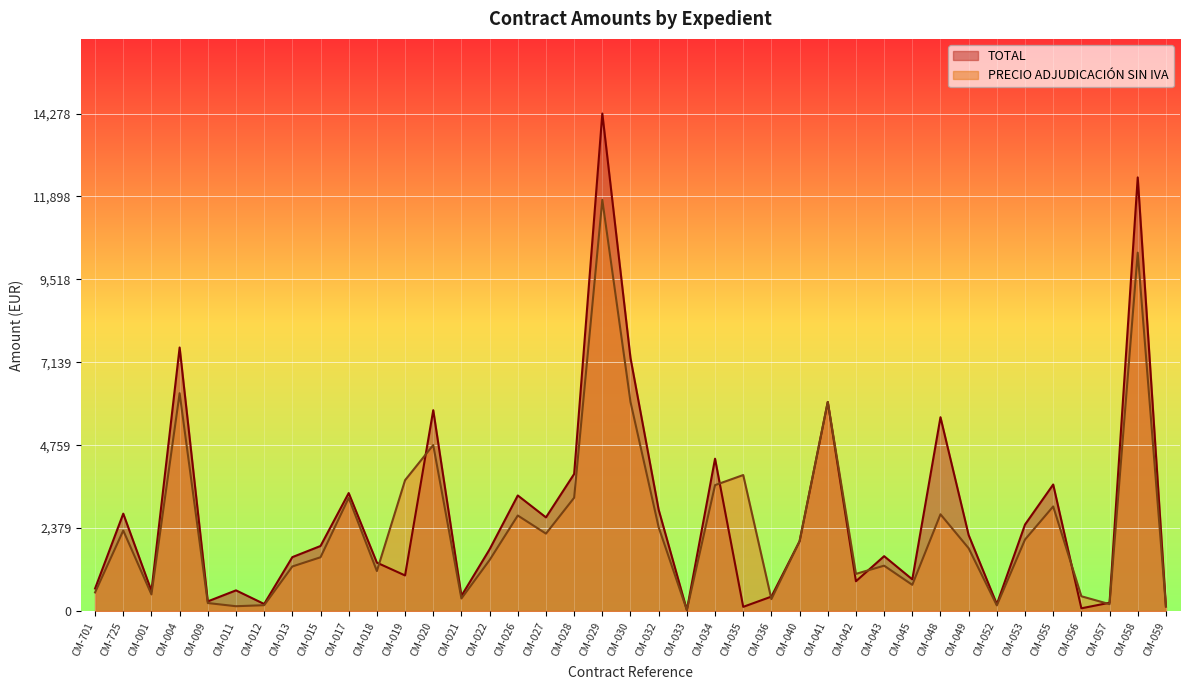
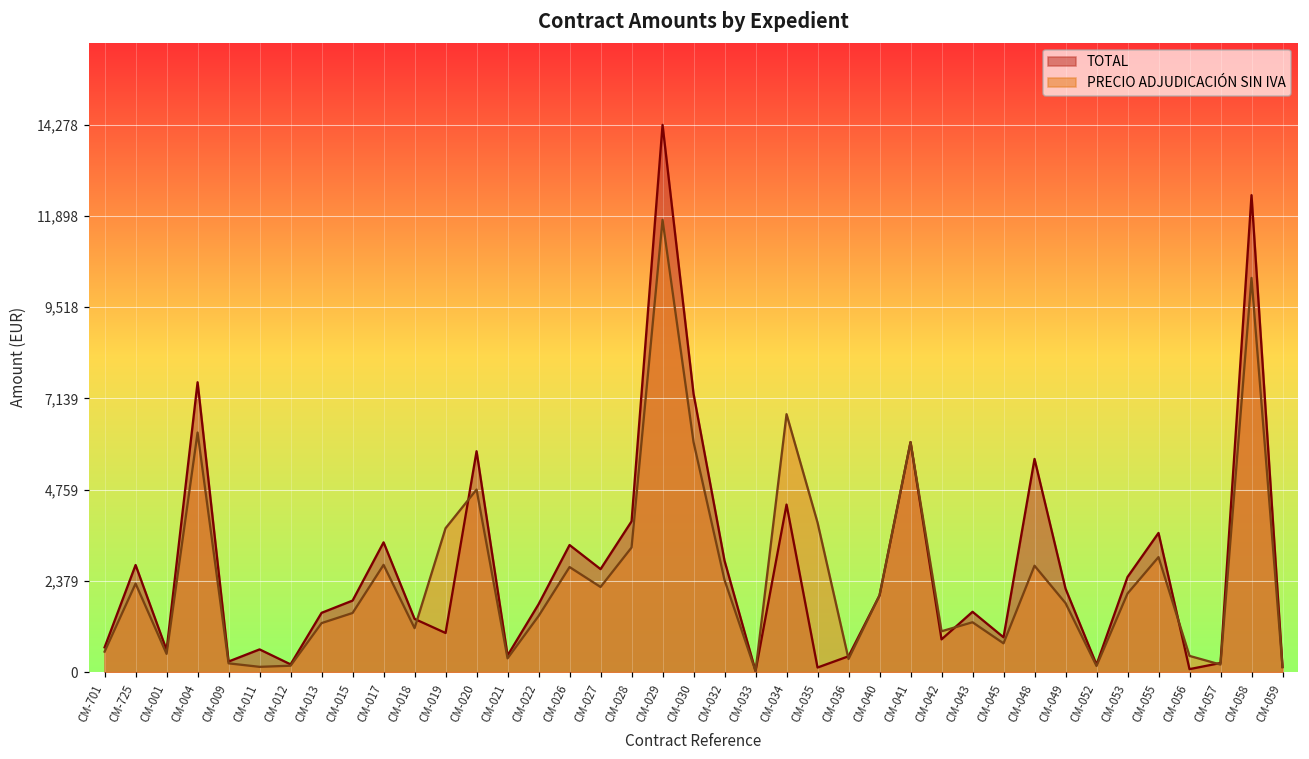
  {
    "TOTAL": {
      "CM-701": "600",
      "CM-725": "2,800",
      "CM-001": "600",
      "CM-004": "7,600",
      "CM-011": "600",
      "CM-013": "1,500",
      "CM-015": "1,900",
      "CM-017": "3,400",
      "CM-018": "1,400",
      "CM-019": "1,000",
      "CM-020": "5,800",
      "CM-021": "400",
      "CM-022": "1,800",
      "CM-026": "3,300",
      "CM-027": "2,700",
      "CM-028": "3,900",
      "CM-029": "14,300",
      "CM-030": "7,300",
      "CM-032": "2,900",
      "CM-034": "4,400",
      "CM-035": "100",
      "CM-042": "900",
      "CM-043": "1,600",
      "CM-045": "900",
      "CM-048": "5,600",
      "CM-049": "2,200",
      "CM-053": "2,500",
      "CM-055": "3,600",
      "CM-056": "100",
      "CM-058": "12,400"
    },
    "PRECIO ADJUDICACIÓN SIN IVA": {
      "CM-701": "500",
      "CM-725": "2,300",
      "CM-001": "500",
      "CM-004": "6,300",
      "CM-011": "100",
      "CM-013": "1,300",
      "CM-015": "1,500",
-     "CM-017": "3,200",
+     "CM-017": "2,800",
      "CM-018": "1,100",
      "CM-019": "3,800",
      "CM-020": "4,800",
      "CM-021": "400",
      "CM-022": "1,500",
      "CM-026": "2,700",
      "CM-027": "2,200",
      "CM-028": "3,300",
      "CM-029": "11,800",
      "CM-030": "6,000",
      "CM-032": "2,400",
-     "CM-034": "3,600",
+     "CM-034": "6,700",
      "CM-035": "3,900",
      "CM-042": "1,100",
      "CM-043": "1,300",
      "CM-045": "800",
      "CM-048": "2,800",
      "CM-049": "1,800",
      "CM-053": "2,100",
      "CM-055": "3,000",
      "CM-056": "400",
      "CM-058": "10,300"
    }
  }
